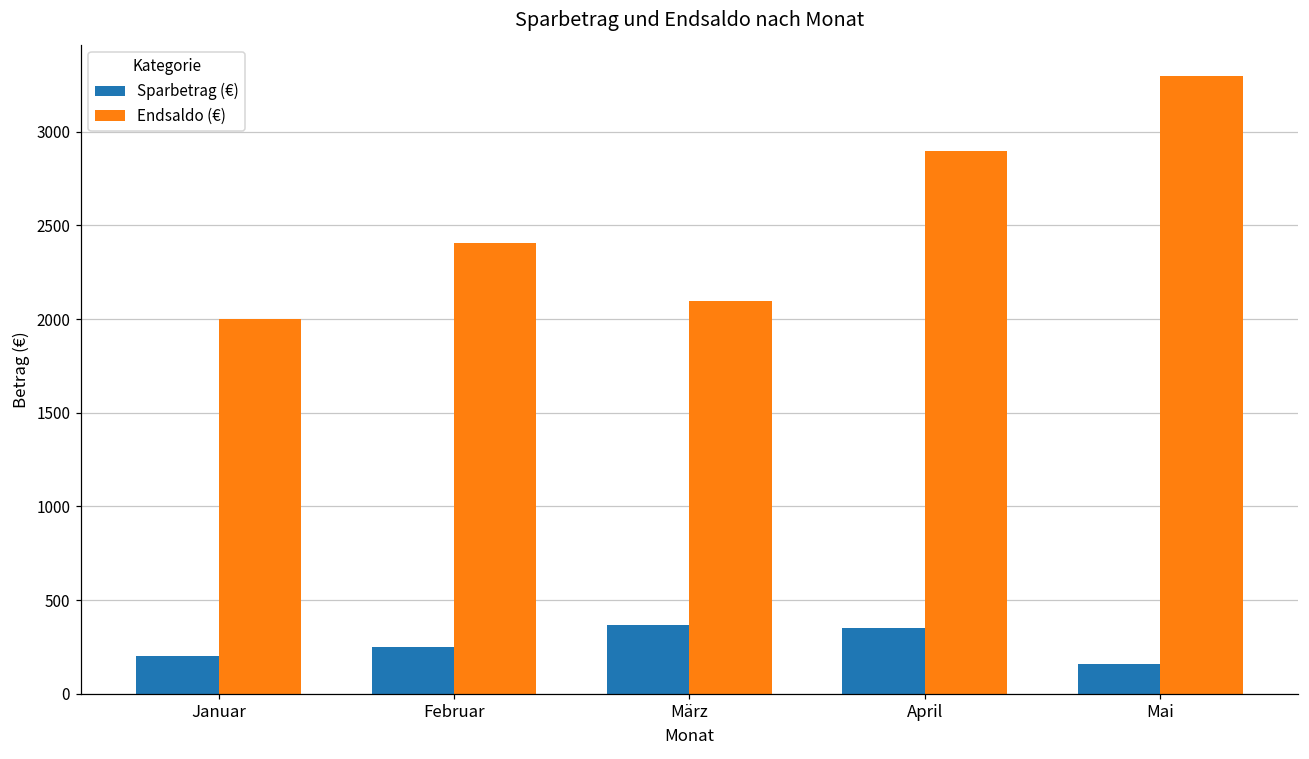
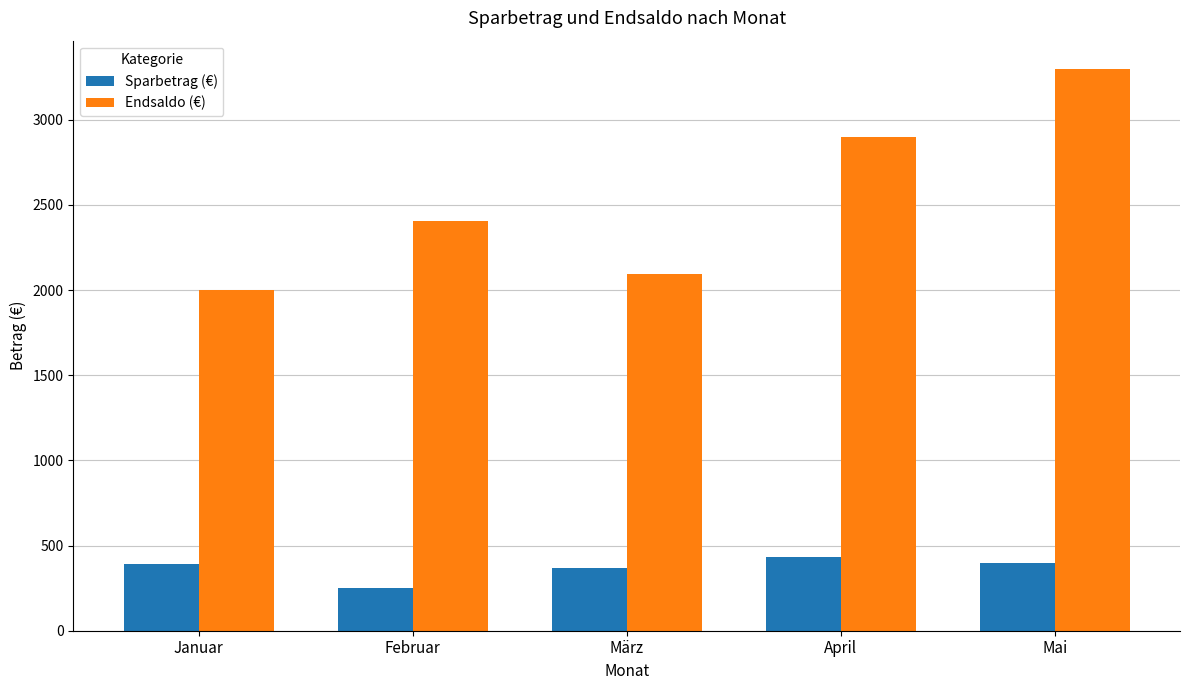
  {
    "Sparbetrag (€)": {
-     "Januar": 200,
+     "Januar": 390,
      "Februar": 250,
      "März": 370,
-     "April": 350,
-     "Mai": 160
+     "April": 430,
+     "Mai": 400
    },
    "Endsaldo (€)": {
      "Januar": 2000,
      "Februar": 2410,
      "März": 2100,
      "April": 2900,
      "Mai": 3300
    }
  }
